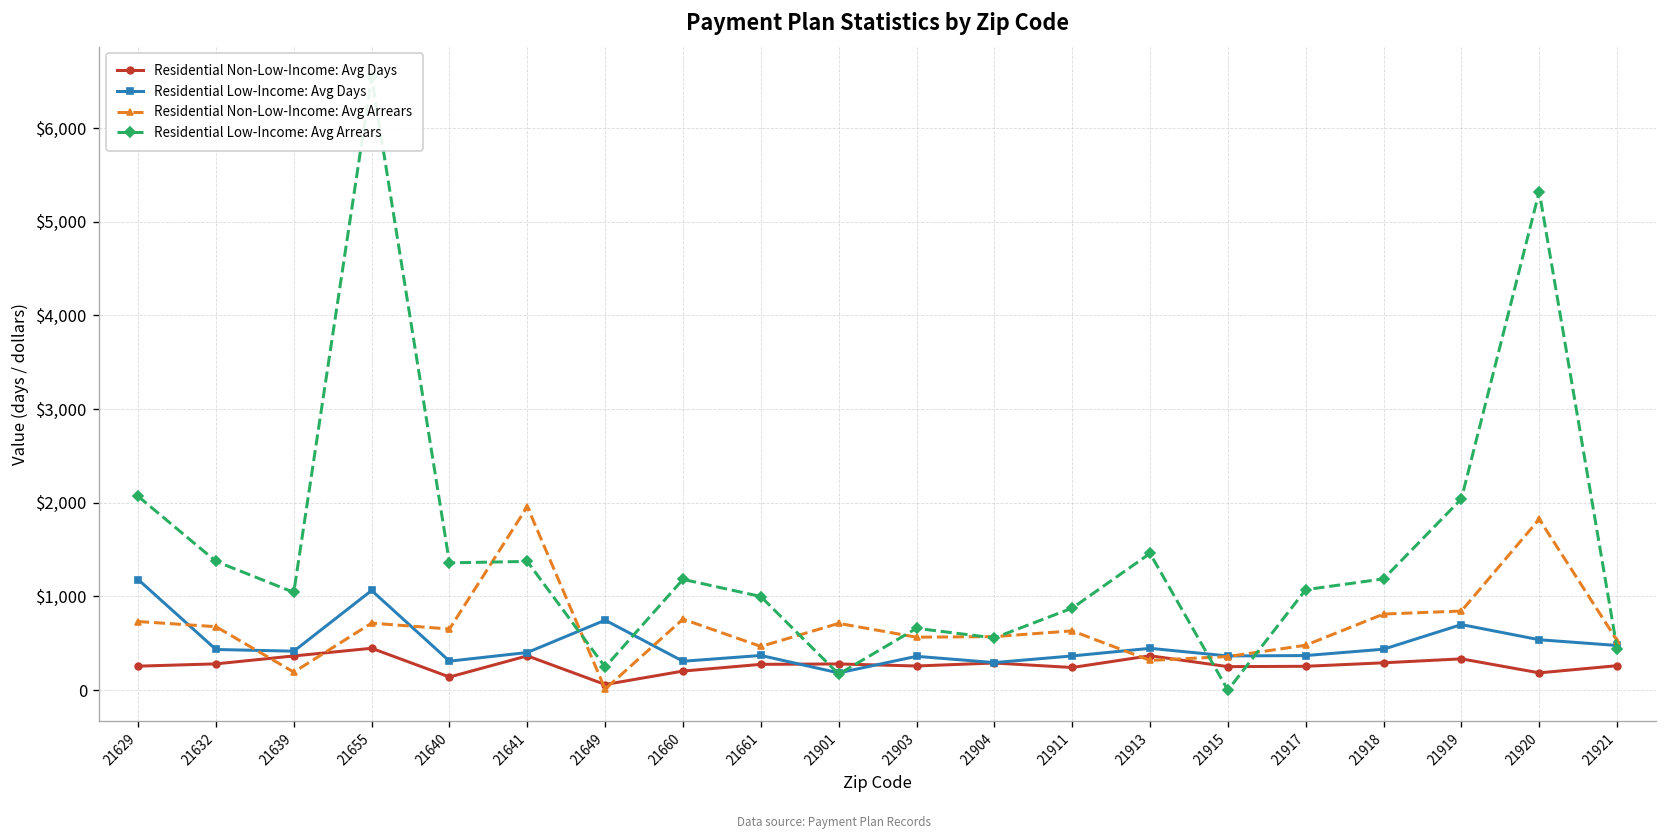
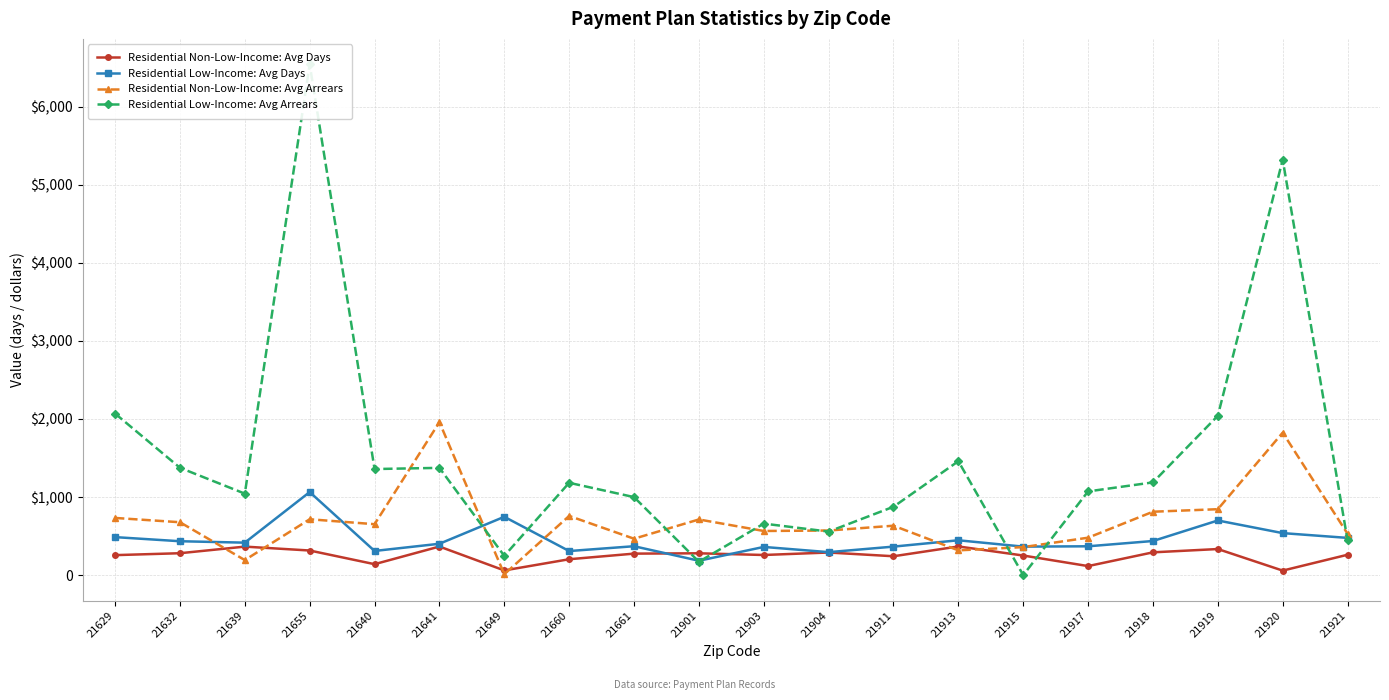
  {
    "Residential Non-Low-Income: Avg Days": {
      "21629": "$300",
      "21632": "$300",
      "21639": "$400",
-     "21655": "$400",
+     "21655": "$300",
      "21640": "$100",
      "21641": "$400",
      "21649": "$100",
      "21660": "$200",
      "21661": "$300",
      "21901": "$300",
      "21903": "$300",
      "21911": "$200",
      "21913": "$400",
      "21915": "$300",
-     "21917": "$300",
+     "21917": "$100",
      "21918": "$300",
      "21919": "$300",
-     "21920": "$200",
+     "21920": "$100",
      "21921": "$300"
    },
    "Residential Low-Income: Avg Days": {
-     "21629": "$1,200",
+     "21629": "$500",
      "21632": "$400",
      "21639": "$400",
      "21655": "$1,100",
      "21640": "$300",
      "21641": "$400",
      "21649": "$700",
      "21660": "$300",
      "21661": "$400",
      "21903": "$400",
      "21911": "$400",
      "21913": "$400",
      "21917": "$400",
      "21918": "$400",
      "21919": "$700",
      "21920": "$500",
      "21921": "$500"
    },
    "Residential Non-Low-Income: Avg Arrears": {
      "21629": "$700",
      "21632": "$700",
      "21639": "$200",
      "21655": "$700",
      "21640": "$700",
      "21641": "$2,000",
      "21649": "$0",
      "21660": "$800",
      "21661": "$500",
      "21901": "$700",
      "21903": "$600",
      "21911": "$600",
      "21913": "$300",
      "21917": "$500",
      "21918": "$800",
      "21919": "$800",
      "21920": "$1,800",
      "21921": "$500"
    },
    "Residential Low-Income: Avg Arrears": {
      "21629": "$2,100",
      "21632": "$1,400",
      "21639": "$1,000",
      "21640": "$1,400",
      "21641": "$1,400",
      "21649": "$200",
      "21660": "$1,200",
      "21661": "$1,000",
      "21903": "$700",
      "21911": "$900",
      "21913": "$1,500",
      "21915": "$0",
      "21917": "$1,100",
      "21918": "$1,200",
      "21919": "$2,000",
      "21920": "$5,300",
      "21921": "$400"
    }
  }
